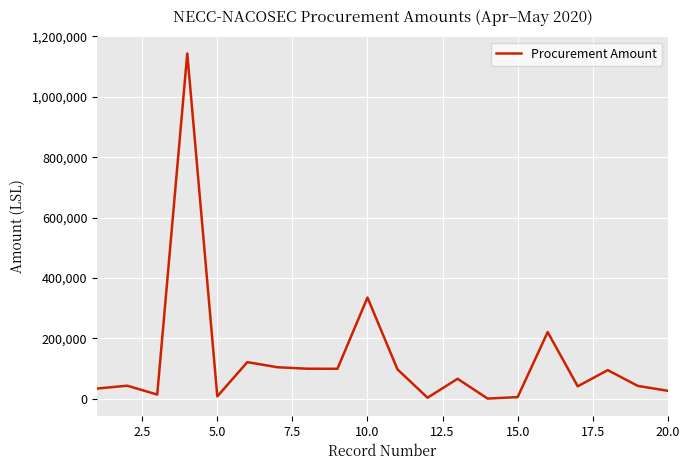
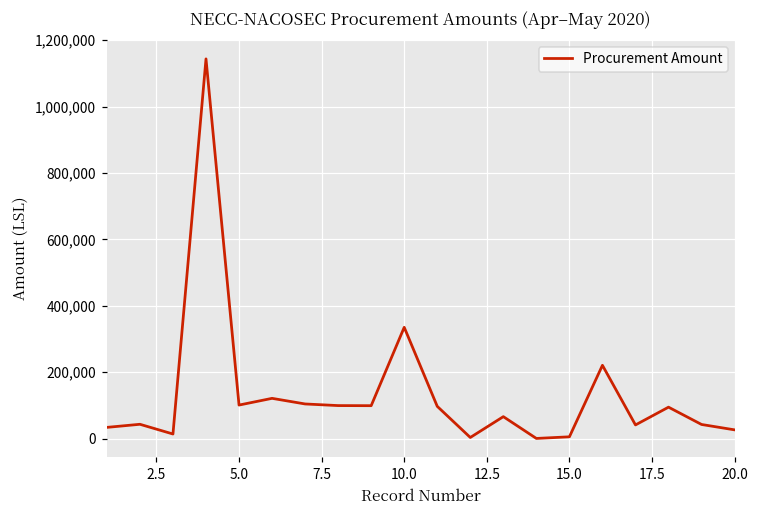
  {
-   "5.0": "10,000",
+   "5.0": "100,000",
    "10.0": "340,000",
    "15.0": "10,000",
    "20.0": "30,000"
  }
